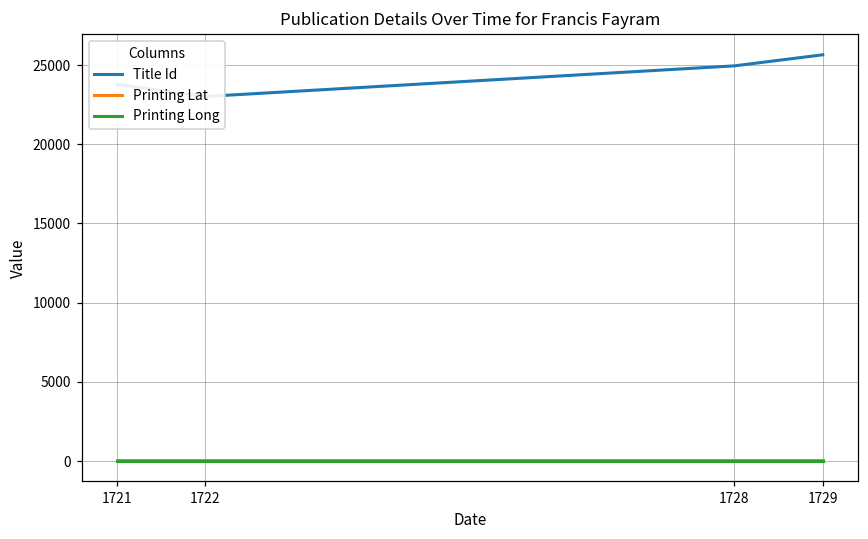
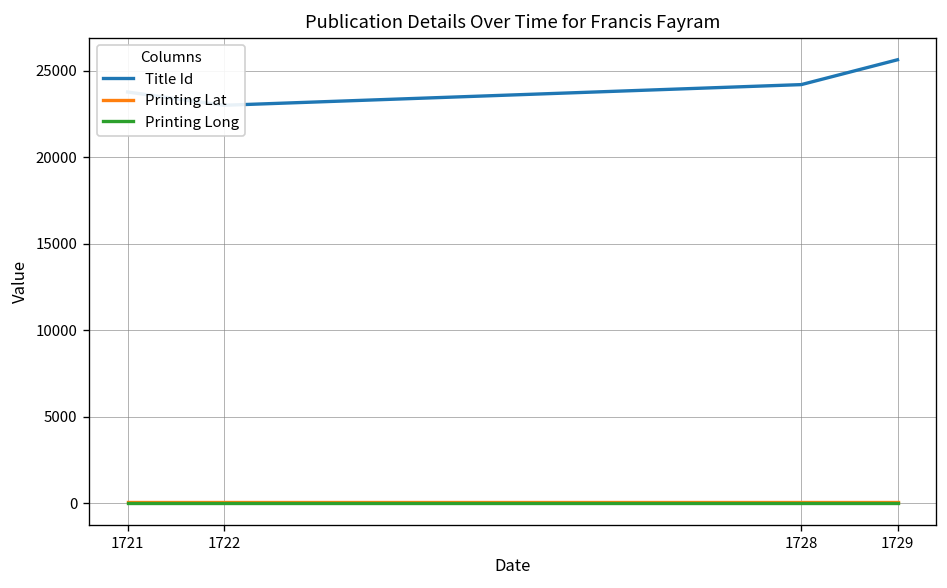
  {
    "Title Id": {
-     "1728": 24900,
+     "1728": 24200,
      "1729": 25600
    }
  }
